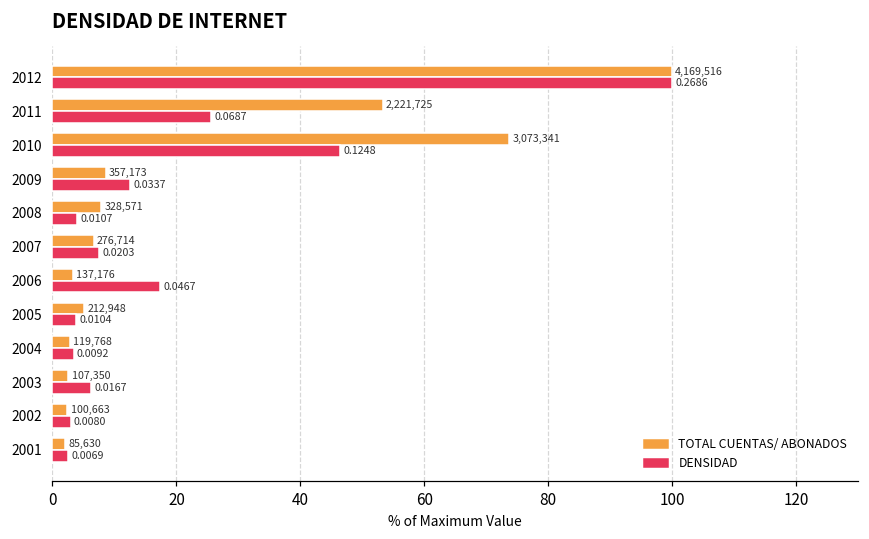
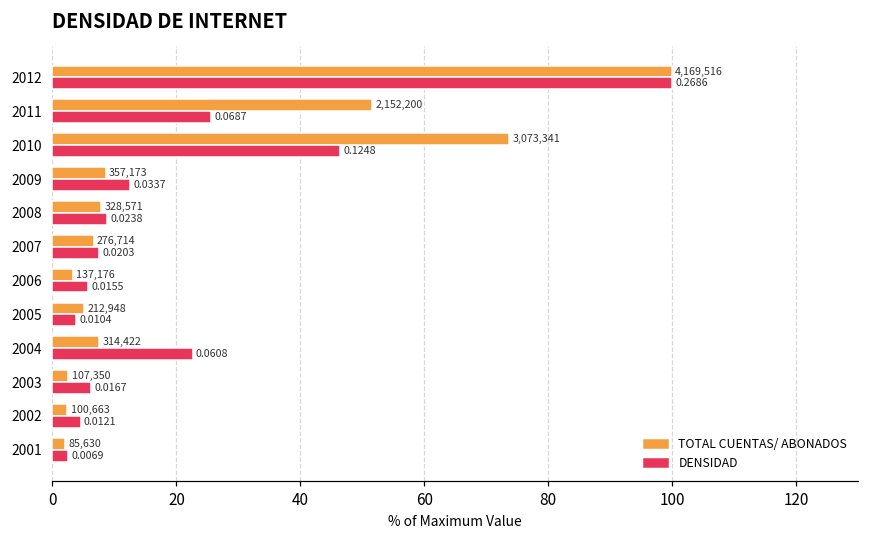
  {
    "TOTAL CUENTAS/ ABONADOS": {
-     "2011": "2,221,725",
-     "2004": "119,768"
+     "2011": "2,152,200",
+     "2004": "314,422"
    },
    "DENSIDAD": {
-     "2008": "0.0107",
-     "2006": "0.0467",
-     "2004": "0.0092",
-     "2002": "0.0080"
+     "2008": "0.0238",
+     "2006": "0.0155",
+     "2004": "0.0608",
+     "2002": "0.0121"
    }
  }
